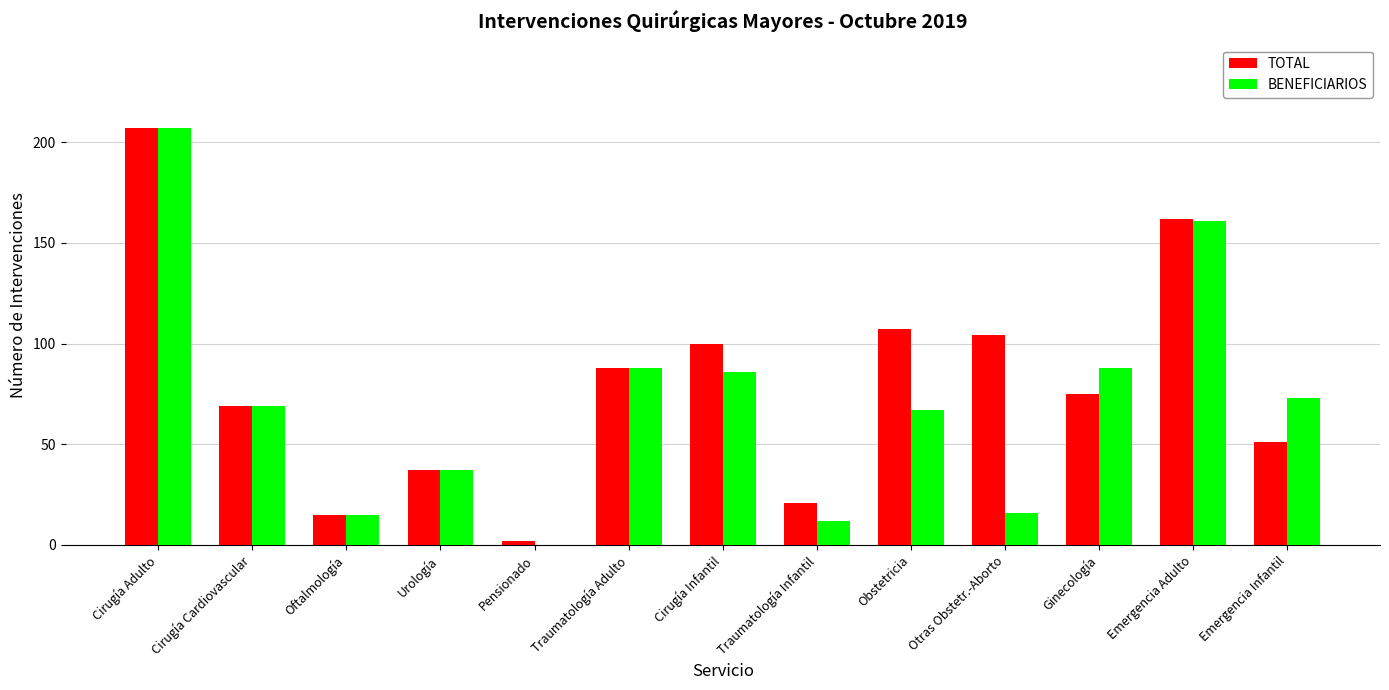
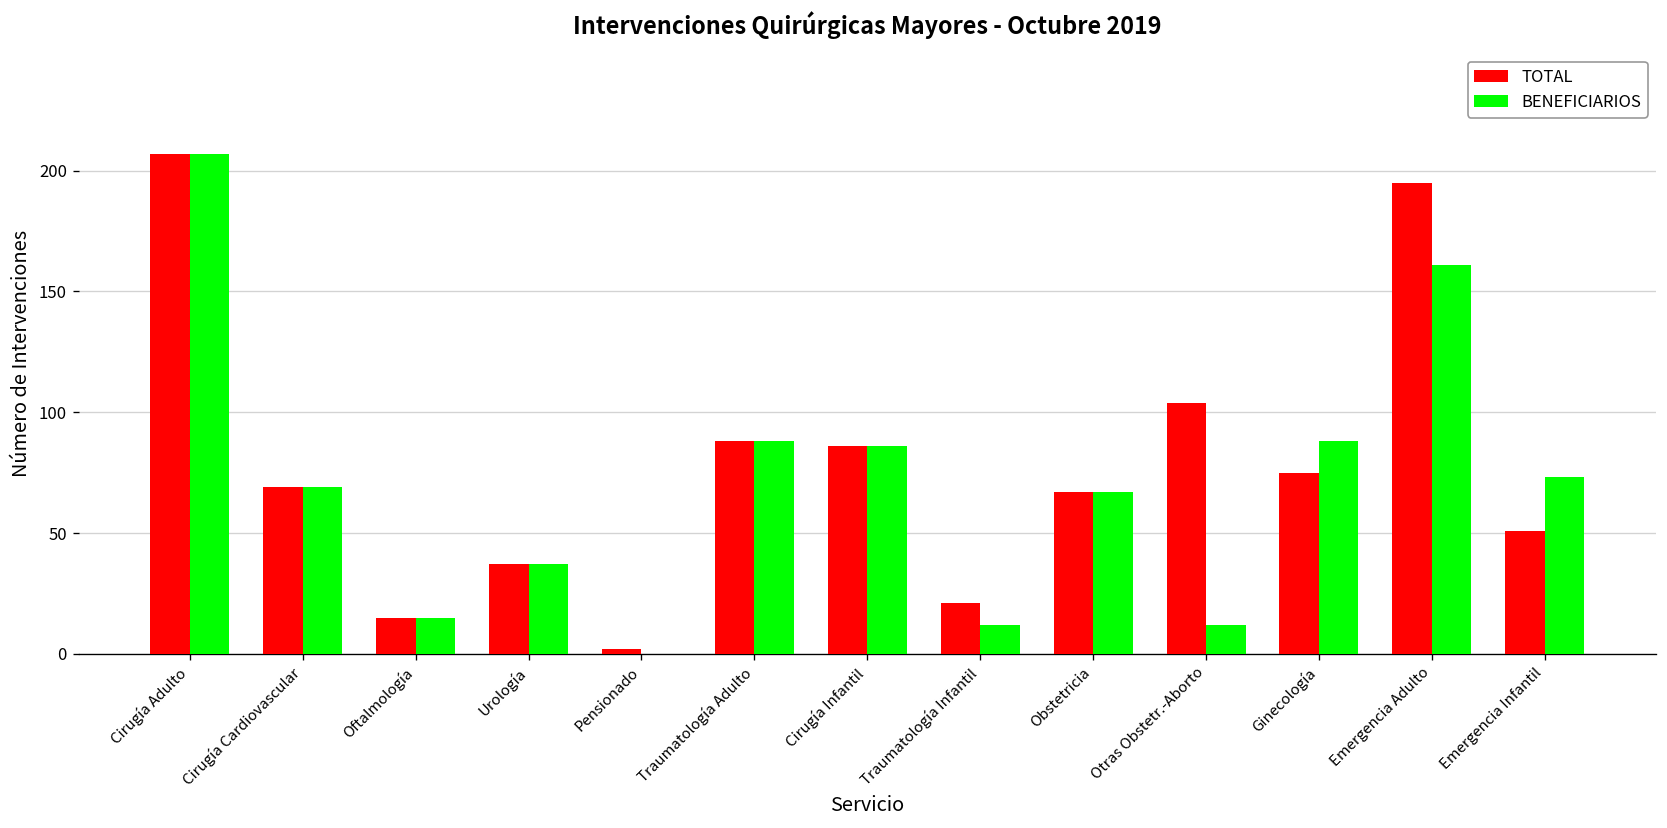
  {
    "TOTAL": {
      "Cirugía Adulto": 207,
      "Cirugía Cardiovascular": 69,
      "Oftalmología": 15,
      "Urología": 37,
      "Pensionado": 2,
      "Traumatología Adulto": 88,
-     "Cirugía Infantil": 100,
+     "Cirugía Infantil": 86,
      "Traumatología Infantil": 21,
-     "Obstetricia": 107,
+     "Obstetricia": 67,
      "Otras Obstetr.-Aborto": 104,
      "Ginecología": 75,
-     "Emergencia Adulto": 162,
+     "Emergencia Adulto": 195,
      "Emergencia Infantil": 51
    },
    "BENEFICIARIOS": {
      "Cirugía Adulto": 207,
      "Cirugía Cardiovascular": 69,
      "Oftalmología": 15,
      "Urología": 37,
      "Pensionado": 0,
      "Traumatología Adulto": 88,
      "Cirugía Infantil": 86,
      "Traumatología Infantil": 12,
      "Obstetricia": 67,
-     "Otras Obstetr.-Aborto": 16,
+     "Otras Obstetr.-Aborto": 12,
      "Ginecología": 88,
      "Emergencia Adulto": 161,
      "Emergencia Infantil": 73
    }
  }
